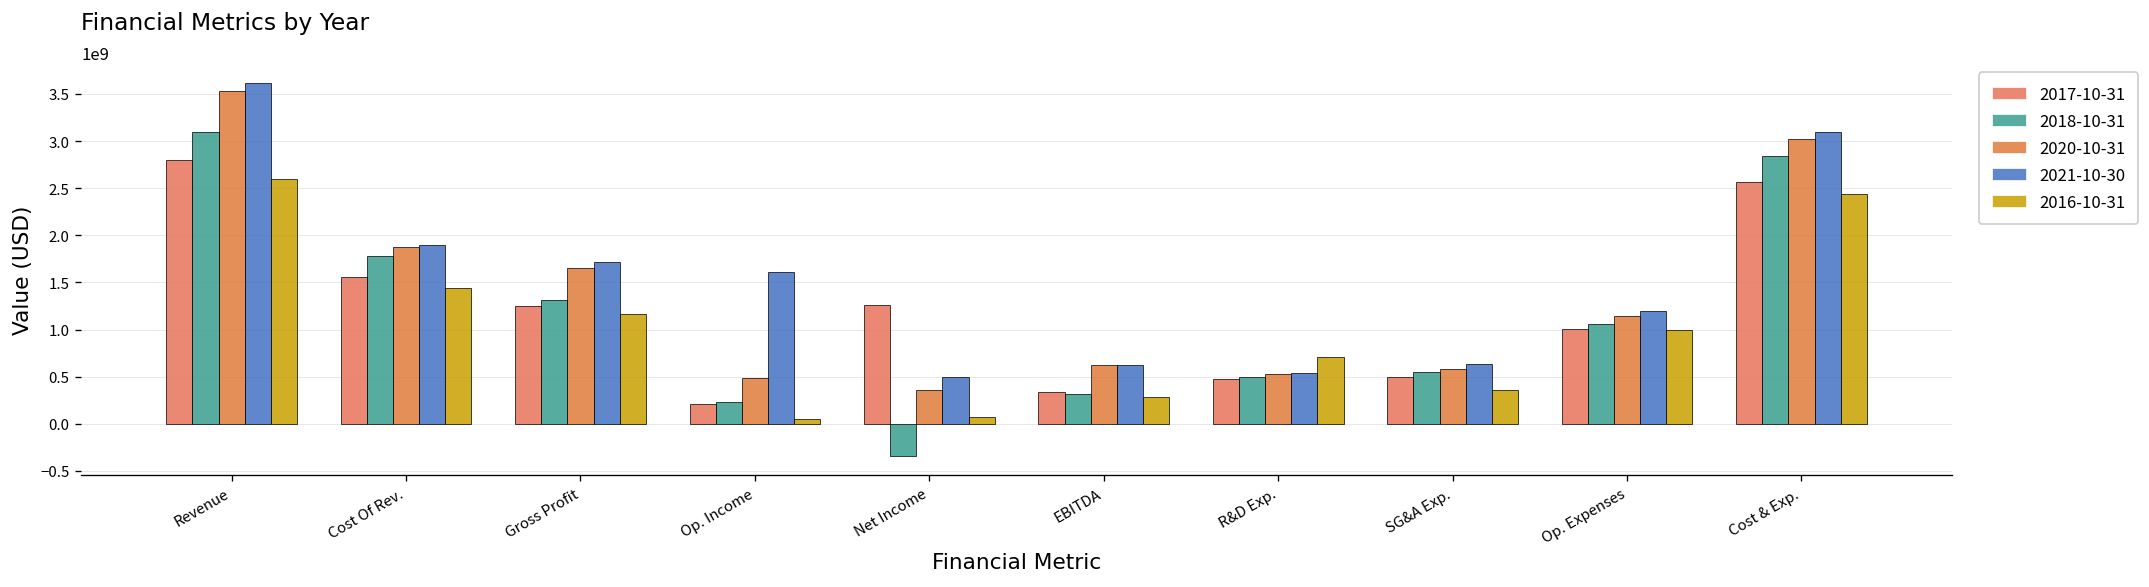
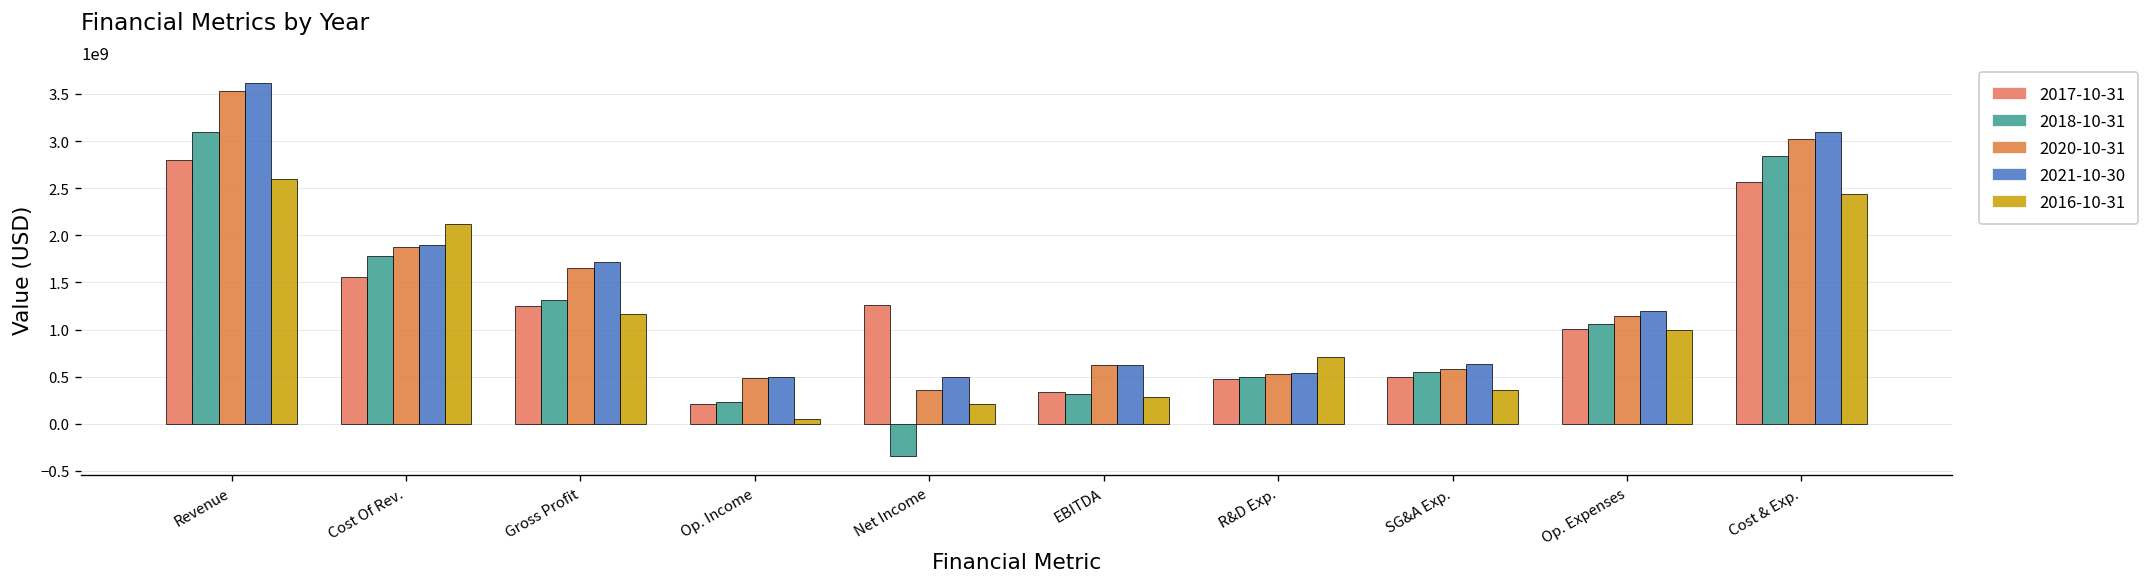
  {
    "2018-10-31": {
      "Revenue": 3100000000,
      "Cost Of Rev.": 1800000000,
      "Gross Profit": 1300000000,
      "Op. Income": 200000000,
      "Net Income": -300000000,
      "EBITDA": 300000000,
      "R&D Exp.": 500000000,
      "SG&A Exp.": 600000000,
      "Op. Expenses": 1100000000,
      "Cost & Exp.": 2800000000
    },
    "2021-10-30": {
      "Revenue": 3600000000,
      "Cost Of Rev.": 1900000000,
      "Gross Profit": 1700000000,
-     "Op. Income": 1600000000,
+     "Op. Income": 500000000,
      "Net Income": 500000000,
      "EBITDA": 600000000,
      "R&D Exp.": 500000000,
      "SG&A Exp.": 600000000,
      "Op. Expenses": 1200000000,
      "Cost & Exp.": 3100000000
    },
    "2016-10-31": {
      "Revenue": 2600000000,
-     "Cost Of Rev.": 1400000000,
+     "Cost Of Rev.": 2100000000,
      "Gross Profit": 1200000000,
      "Op. Income": 100000000,
-     "Net Income": 100000000,
+     "Net Income": 200000000,
      "EBITDA": 300000000,
      "R&D Exp.": 700000000,
      "SG&A Exp.": 400000000,
      "Op. Expenses": 1000000000,
      "Cost & Exp.": 2400000000
    }
  }
